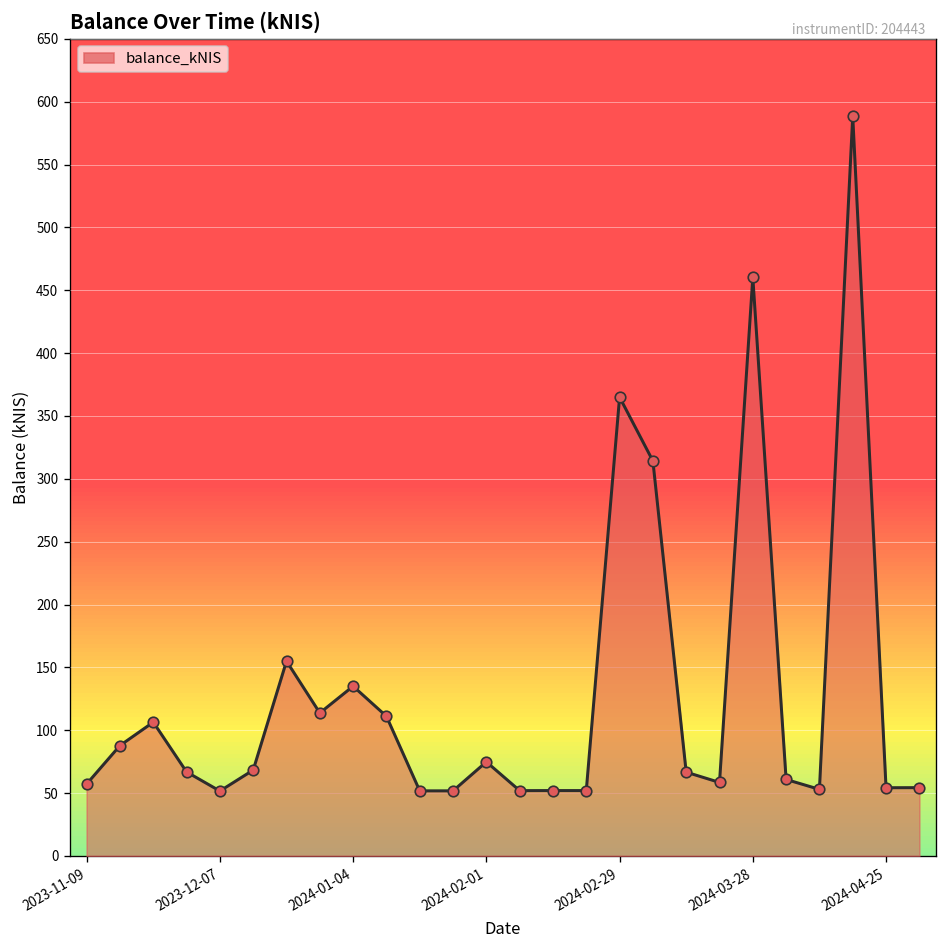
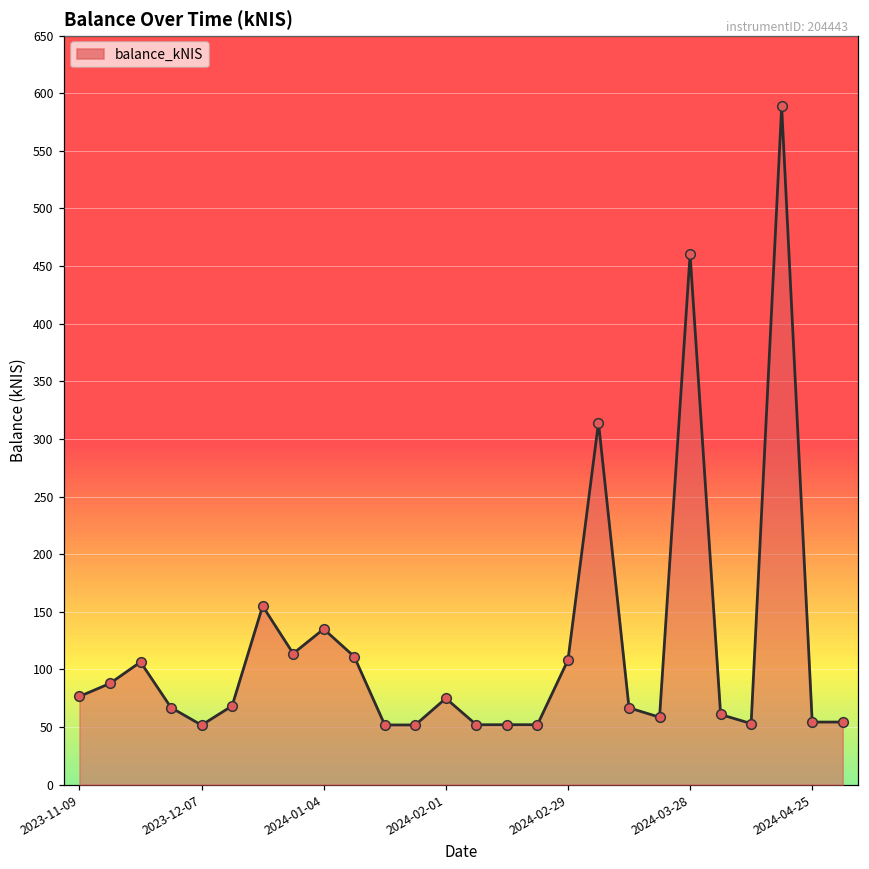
  {
-   "2023-11-09": 57,
+   "2023-11-09": 77,
    "2023-12-07": 52,
    "2024-01-04": 135,
    "2024-02-01": 75,
-   "2024-02-29": 365,
+   "2024-02-29": 108,
    "2024-03-28": 460,
    "2024-04-25": 54
  }
